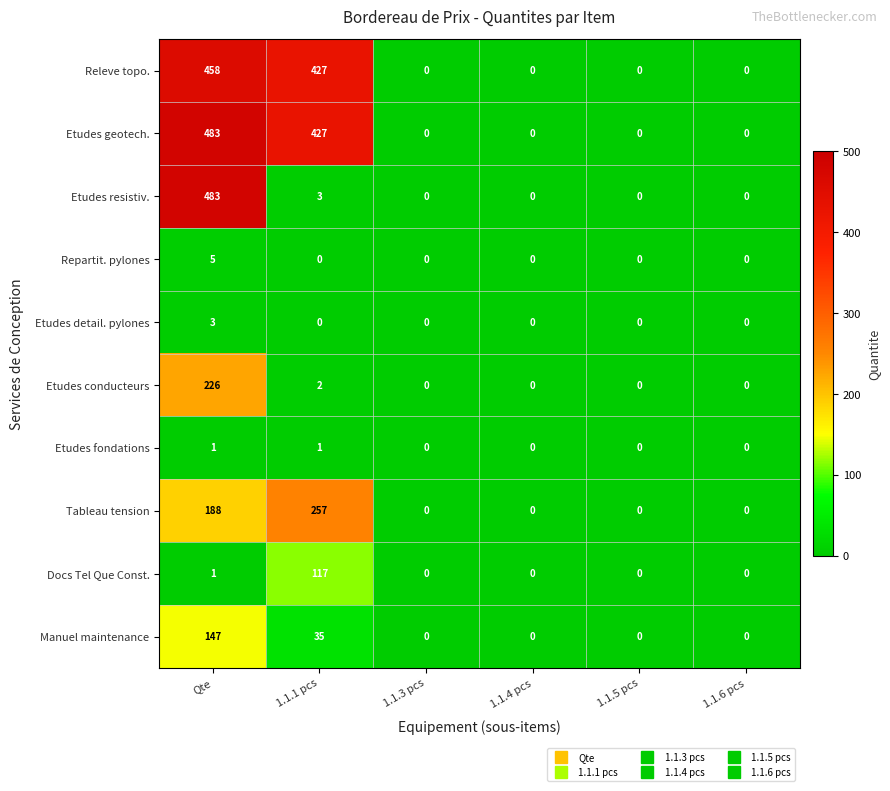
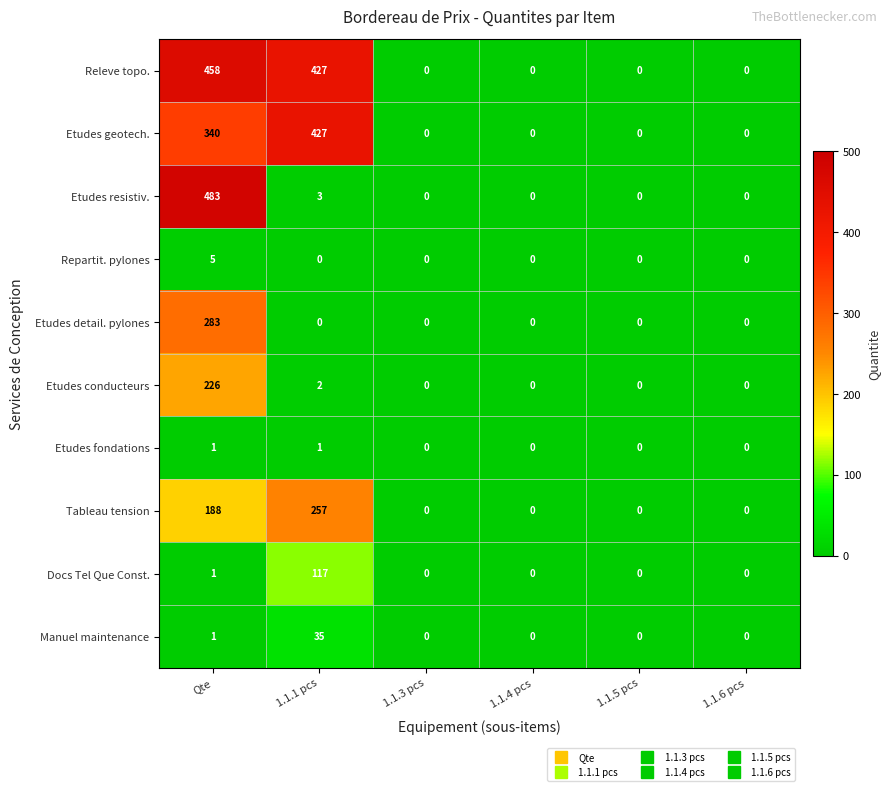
  {
    "Releve topo.": {
      "Qte": 458,
      "1.1.1 pcs": 427,
      "1.1.3 pcs": 0,
      "1.1.4 pcs": 0,
      "1.1.5 pcs": 0,
      "1.1.6 pcs": 0
    },
    "Etudes geotech.": {
-     "Qte": 483,
+     "Qte": 340,
      "1.1.1 pcs": 427,
      "1.1.3 pcs": 0,
      "1.1.4 pcs": 0,
      "1.1.5 pcs": 0,
      "1.1.6 pcs": 0
    },
    "Etudes resistiv.": {
      "Qte": 483,
      "1.1.1 pcs": 3,
      "1.1.3 pcs": 0,
      "1.1.4 pcs": 0,
      "1.1.5 pcs": 0,
      "1.1.6 pcs": 0
    },
    "Repartit. pylones": {
      "Qte": 5,
      "1.1.1 pcs": 0,
      "1.1.3 pcs": 0,
      "1.1.4 pcs": 0,
      "1.1.5 pcs": 0,
      "1.1.6 pcs": 0
    },
    "Etudes detail. pylones": {
-     "Qte": 3,
+     "Qte": 283,
      "1.1.1 pcs": 0,
      "1.1.3 pcs": 0,
      "1.1.4 pcs": 0,
      "1.1.5 pcs": 0,
      "1.1.6 pcs": 0
    },
    "Etudes conducteurs": {
      "Qte": 226,
      "1.1.1 pcs": 2,
      "1.1.3 pcs": 0,
      "1.1.4 pcs": 0,
      "1.1.5 pcs": 0,
      "1.1.6 pcs": 0
    },
    "Etudes fondations": {
      "Qte": 1,
      "1.1.1 pcs": 1,
      "1.1.3 pcs": 0,
      "1.1.4 pcs": 0,
      "1.1.5 pcs": 0,
      "1.1.6 pcs": 0
    },
    "Tableau tension": {
      "Qte": 188,
      "1.1.1 pcs": 257,
      "1.1.3 pcs": 0,
      "1.1.4 pcs": 0,
      "1.1.5 pcs": 0,
      "1.1.6 pcs": 0
    },
    "Docs Tel Que Const.": {
      "Qte": 1,
      "1.1.1 pcs": 117,
      "1.1.3 pcs": 0,
      "1.1.4 pcs": 0,
      "1.1.5 pcs": 0,
      "1.1.6 pcs": 0
    },
    "Manuel maintenance": {
-     "Qte": 147,
+     "Qte": 1,
      "1.1.1 pcs": 35,
      "1.1.3 pcs": 0,
      "1.1.4 pcs": 0,
      "1.1.5 pcs": 0,
      "1.1.6 pcs": 0
    }
  }
